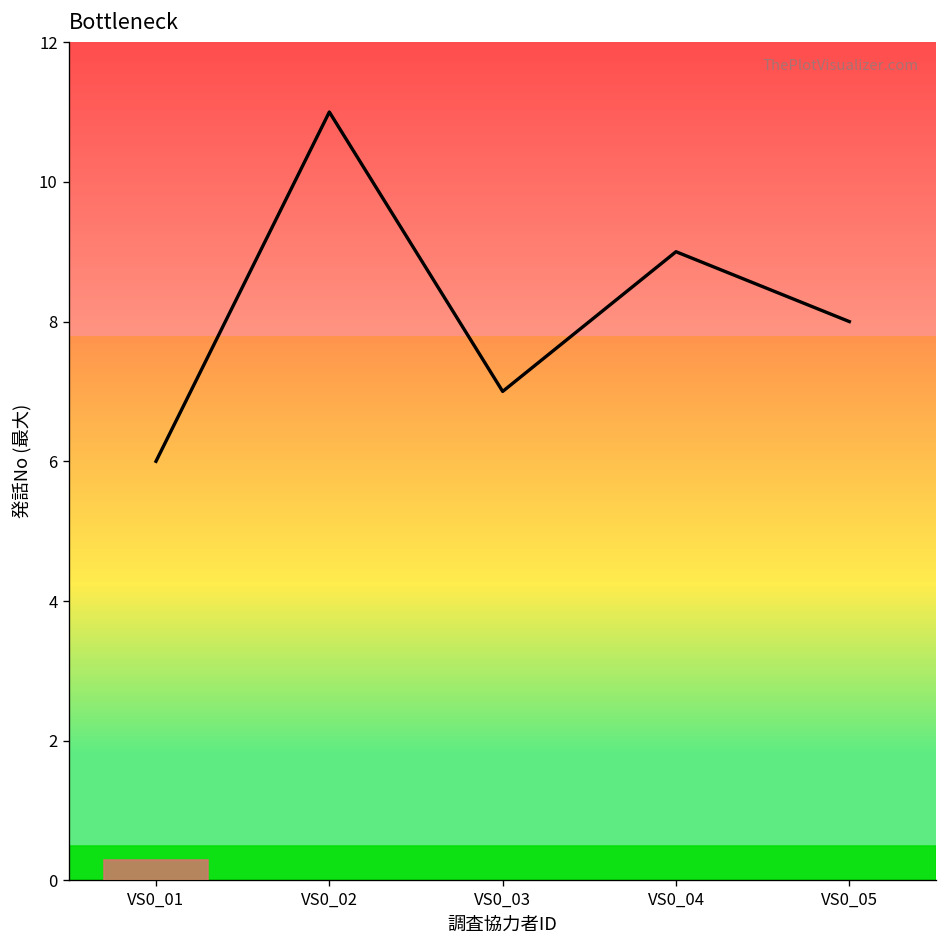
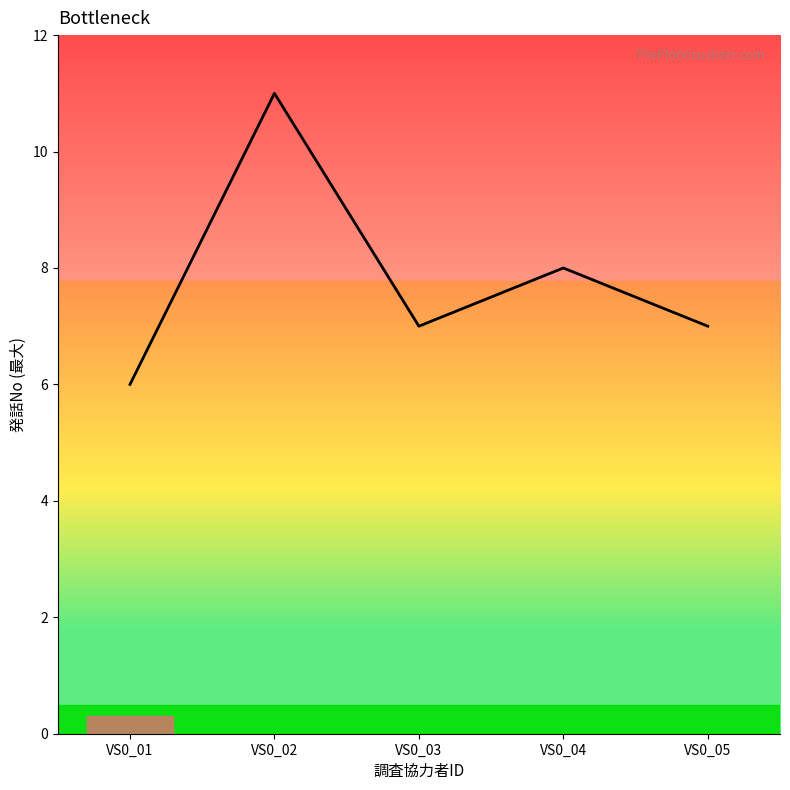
  {
    "VS0_01": 6,
    "VS0_02": 11,
    "VS0_03": 7,
-   "VS0_04": 9,
-   "VS0_05": 8
+   "VS0_04": 8,
+   "VS0_05": 7
  }
